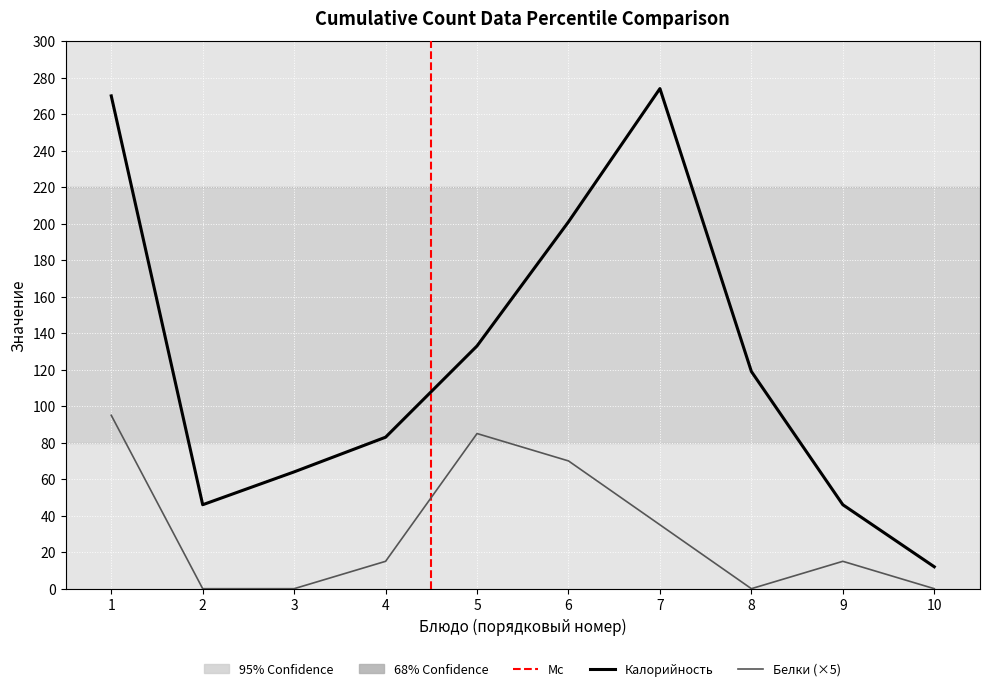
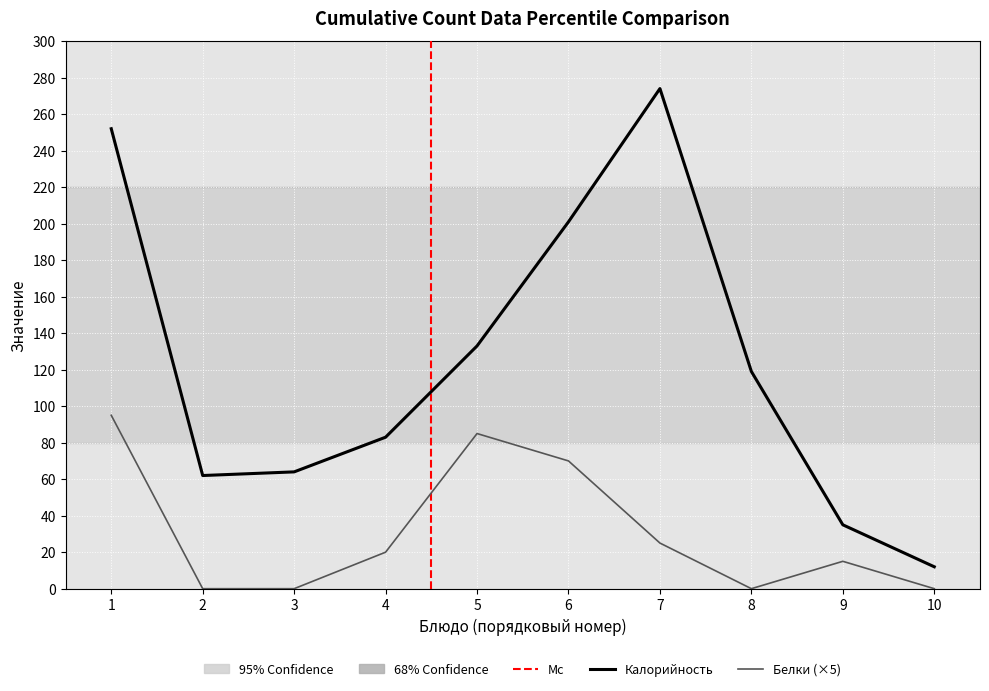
  {
    "Калорийность": {
-     "1": 270,
-     "2": 46,
+     "1": 252,
+     "2": 62,
      "3": 64,
      "4": 83,
      "5": 133,
      "6": 201,
      "7": 274,
      "8": 119,
-     "9": 46,
+     "9": 35,
      "10": 12
    },
    "Белки (×5)": {
      "1": 95,
      "2": 0,
      "3": 0,
-     "4": 15,
+     "4": 20,
      "5": 85,
      "6": 70,
-     "7": 35,
+     "7": 25,
      "8": 0,
      "9": 15,
      "10": 0
    }
  }
